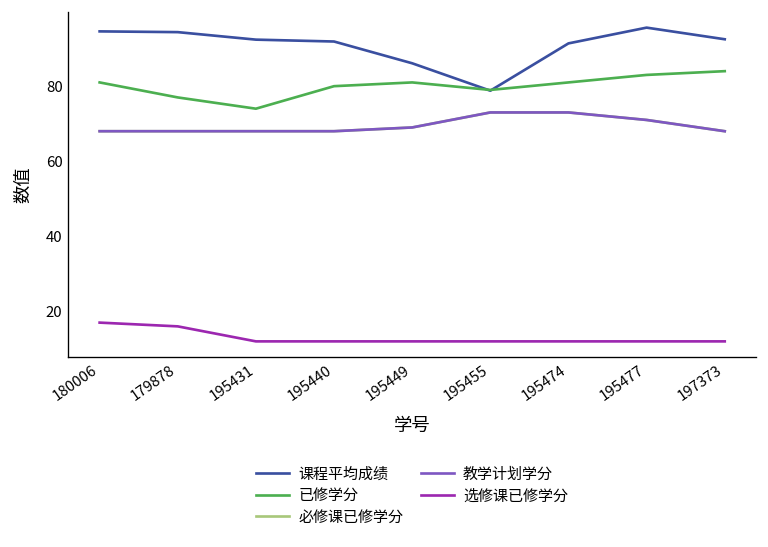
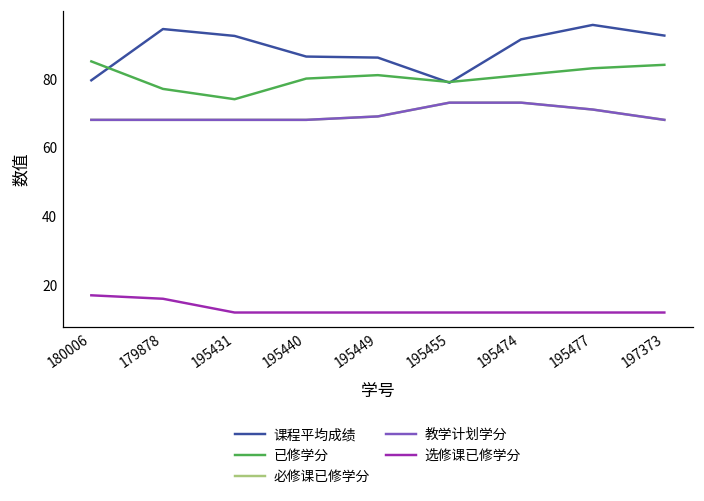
  {
    "课程平均成绩": {
-     "180006": 95,
+     "180006": 80,
      "179878": 94,
      "195431": 92,
-     "195440": 92,
+     "195440": 86,
      "195449": 86,
      "195474": 91,
      "195477": 96,
      "197373": 93
    },
    "已修学分": {
-     "180006": 81,
+     "180006": 85,
      "179878": 77,
      "195431": 74,
      "195440": 80,
      "195449": 81,
      "195474": 81,
      "195477": 83,
      "197373": 84
    }
  }
